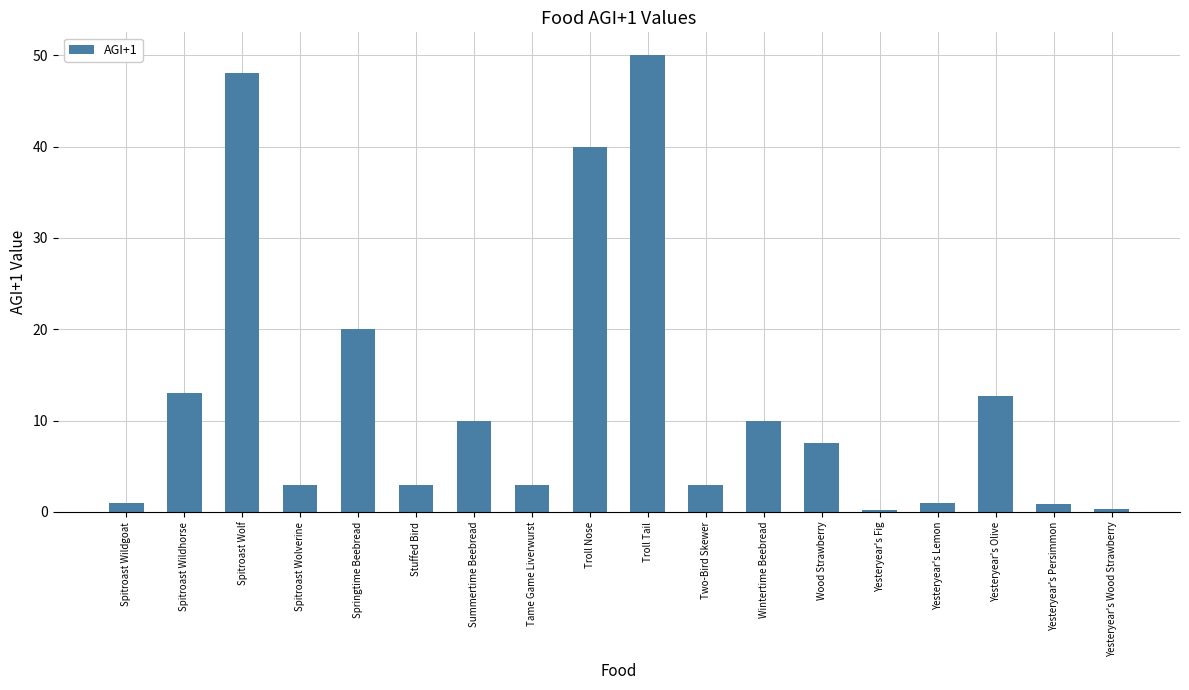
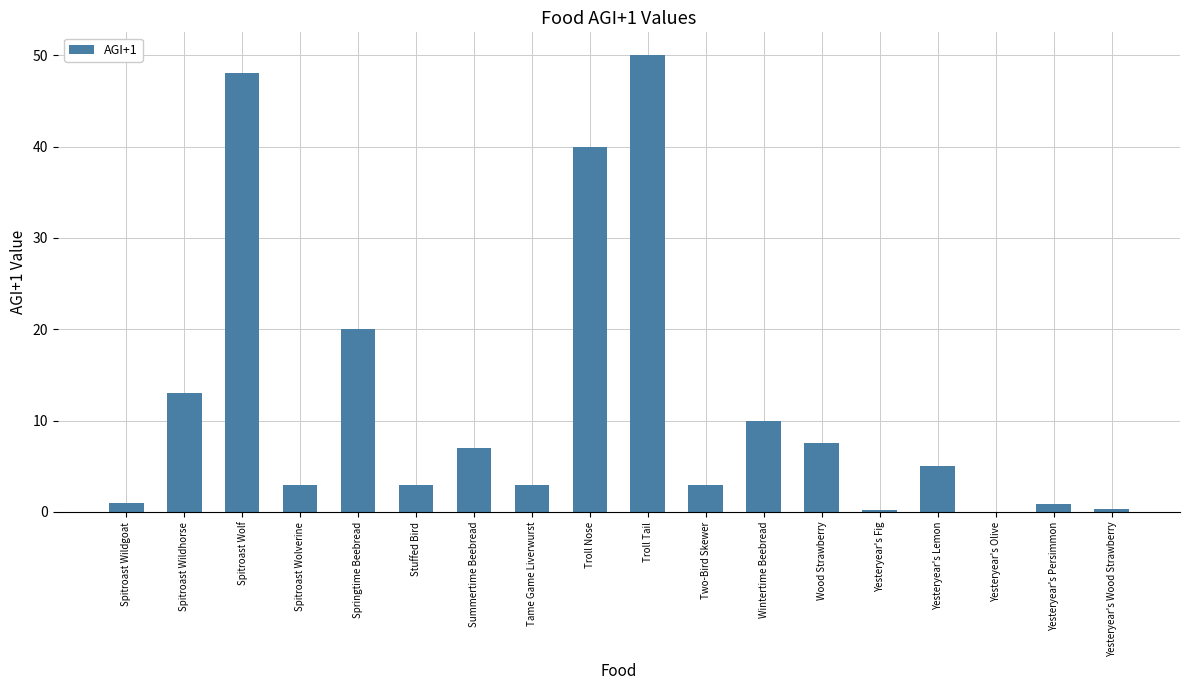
  {
    "Spitroast Wildgoat": 1,
    "Spitroast Wildhorse": 13,
    "Spitroast Wolf": 48,
    "Spitroast Wolverine": 3,
    "Springtime Beebread": 20,
    "Stuffed Bird": 3,
-   "Summertime Beebread": 10,
+   "Summertime Beebread": 7,
    "Tame Game Liverwurst": 3,
    "Troll Nose": 40,
    "Troll Tail": 50,
    "Two-Bird Skewer": 3,
    "Wintertime Beebread": 10,
    "Wood Strawberry": 8,
-   "Yesteryear's Lemon": 1,
-   "Yesteryear's Olive": 13,
+   "Yesteryear's Lemon": 5,
+   "Yesteryear's Olive": 0,
    "Yesteryear's Persimmon": 1,
    "Yesteryear's Wood Strawberry": 0
  }
